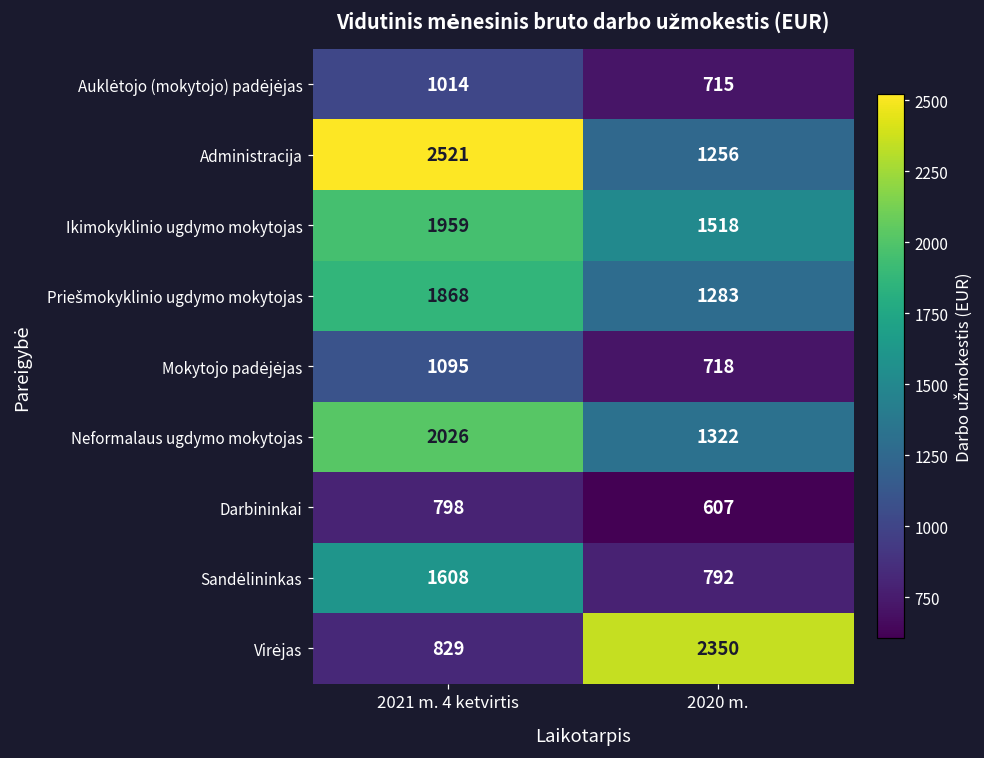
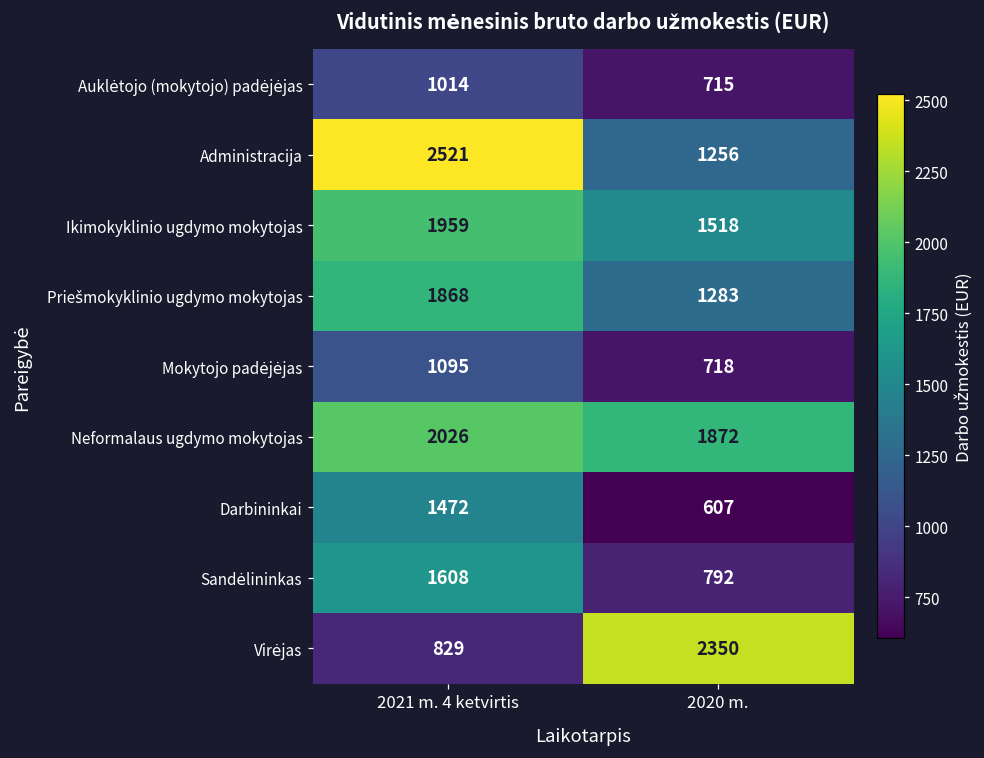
  {
    "Auklėtojo (mokytojo) padėjėjas": {
      "2021 m. 4 ketvirtis": 1014,
      "2020 m.": 715
    },
    "Administracija": {
      "2021 m. 4 ketvirtis": 2521,
      "2020 m.": 1256
    },
    "Ikimokyklinio ugdymo mokytojas": {
      "2021 m. 4 ketvirtis": 1959,
      "2020 m.": 1518
    },
    "Priešmokyklinio ugdymo mokytojas": {
      "2021 m. 4 ketvirtis": 1868,
      "2020 m.": 1283
    },
    "Mokytojo padėjėjas": {
      "2021 m. 4 ketvirtis": 1095,
      "2020 m.": 718
    },
    "Neformalaus ugdymo mokytojas": {
      "2021 m. 4 ketvirtis": 2026,
-     "2020 m.": 1322
+     "2020 m.": 1872
    },
    "Darbininkai": {
-     "2021 m. 4 ketvirtis": 798,
+     "2021 m. 4 ketvirtis": 1472,
      "2020 m.": 607
    },
    "Sandėlininkas": {
      "2021 m. 4 ketvirtis": 1608,
      "2020 m.": 792
    },
    "Virėjas": {
      "2021 m. 4 ketvirtis": 829,
      "2020 m.": 2350
    }
  }
